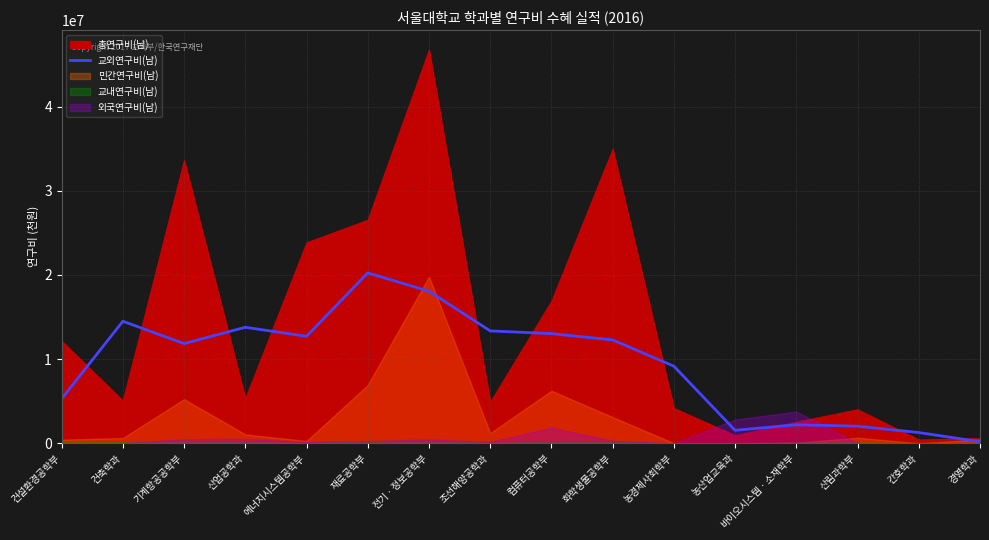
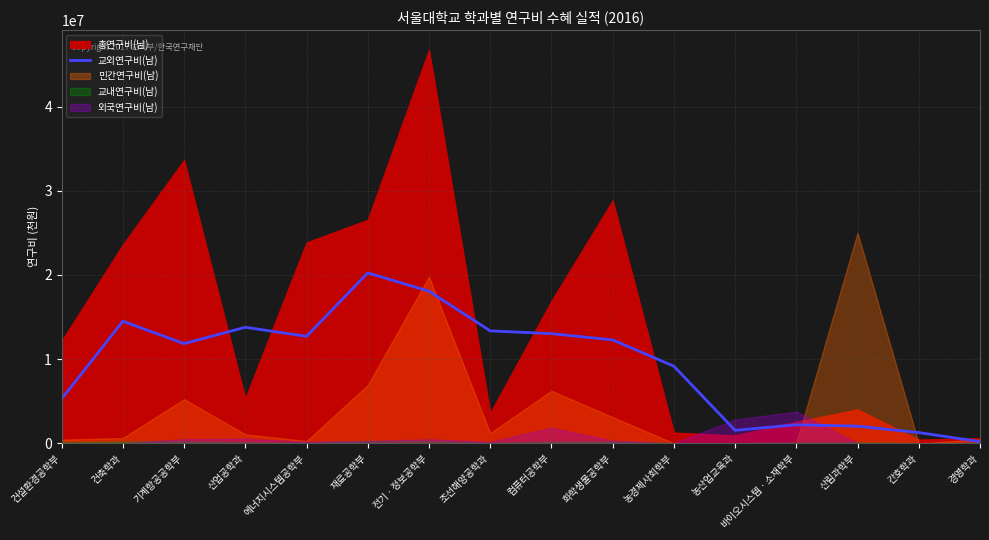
  {
    "교외연구비(남)": {
      "건설환경공학부": 5000000,
      "건축학과": 14000000,
      "기계항공공학부": 12000000,
      "산업공학과": 14000000,
      "에너지시스템공학부": 13000000,
      "재료공학부": 20000000,
      "전기ㆍ정보공학부": 18000000,
      "조선해양공학과": 13000000,
      "컴퓨터공학부": 13000000,
      "화학생물공학부": 12000000,
      "농경제사회학부": 9000000,
      "농산업교육과": 2000000,
      "바이오시스템ㆍ소재학부": 2000000,
      "산림과학부": 2000000,
      "간호학과": 1000000
    },
    "총연구비(남)": {
      "건설환경공학부": 12000000,
-     "건축학과": 5000000,
+     "건축학과": 24000000,
      "기계항공공학부": 34000000,
      "산업공학과": 5000000,
      "에너지시스템공학부": 24000000,
      "재료공학부": 27000000,
      "전기ㆍ정보공학부": 47000000,
-     "조선해양공학과": 5000000,
+     "조선해양공학과": 4000000,
      "컴퓨터공학부": 17000000,
-     "화학생물공학부": 35000000,
-     "농경제사회학부": 4000000,
+     "화학생물공학부": 29000000,
+     "농경제사회학부": 1000000,
      "농산업교육과": 1000000,
      "바이오시스템ㆍ소재학부": 3000000,
      "산림과학부": 4000000,
      "간호학과": 0
    },
    "민간연구비(남)": {
      "건설환경공학부": 0,
      "건축학과": 1000000,
      "기계항공공학부": 5000000,
      "산업공학과": 1000000,
      "재료공학부": 7000000,
      "전기ㆍ정보공학부": 20000000,
      "조선해양공학과": 1000000,
      "컴퓨터공학부": 6000000,
      "화학생물공학부": 3000000,
-     "산림과학부": 1000000
+     "산림과학부": 25000000
    },
    "외국연구비(남)": {
      "산업공학과": 1000000,
      "컴퓨터공학부": 2000000,
      "농산업교육과": 3000000,
      "바이오시스템ㆍ소재학부": 4000000
    }
  }
